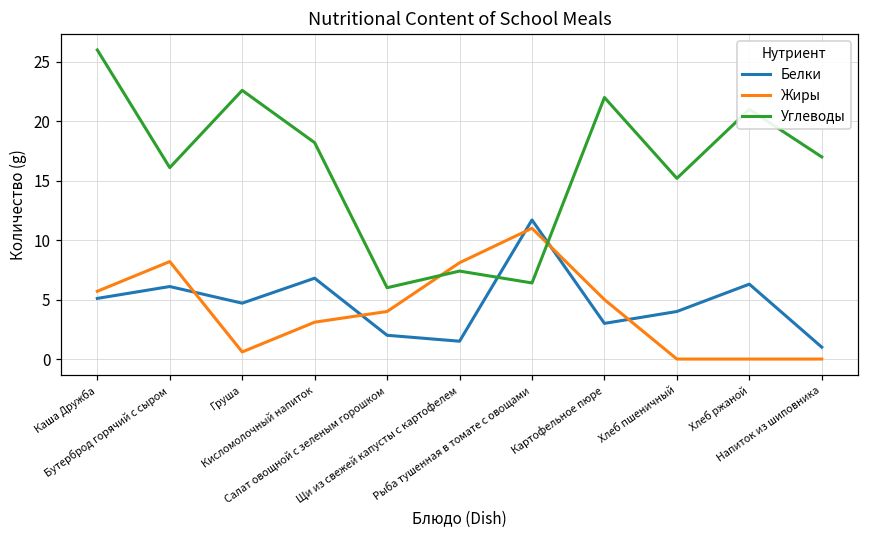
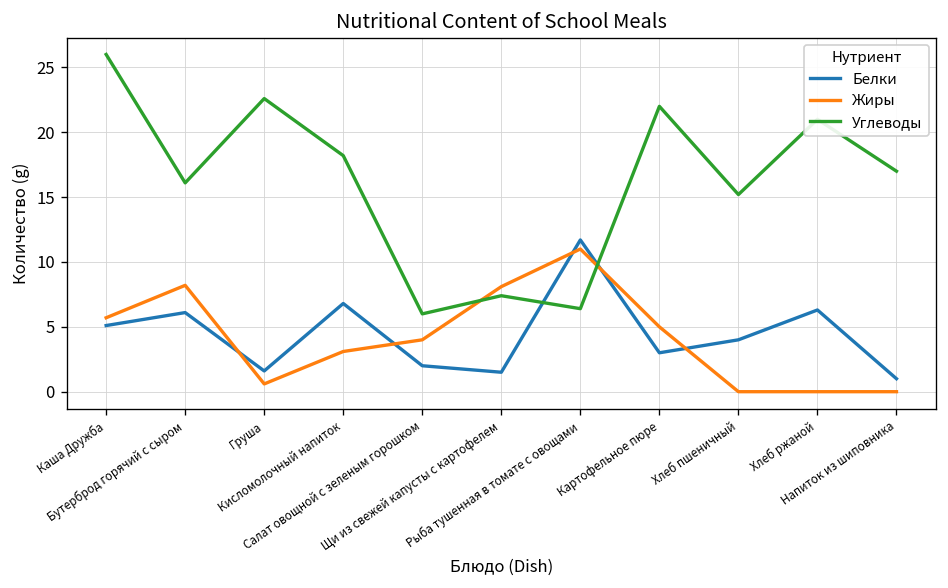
  {
    "Белки": {
      "Каша Дружба": 5.1,
      "Бутерброд горячий с сыром": 6.1,
-     "Груша": 4.7,
+     "Груша": 1.6,
      "Кисломолочный напиток": 6.8,
      "Салат овощной с зеленым горошком": 2.0,
      "Щи из свежей капусты с картофелем": 1.5,
      "Рыба тушенная в томате с овощами": 11.7,
      "Картофельное пюре": 3.0,
      "Хлеб пшеничный": 4.0,
      "Хлеб ржаной": 6.3,
      "Напиток из шиповника": 1.0
    },
    "Жиры": {
      "Каша Дружба": 5.7,
      "Бутерброд горячий с сыром": 8.2,
      "Груша": 0.6,
      "Кисломолочный напиток": 3.1,
      "Салат овощной с зеленым горошком": 4.0,
      "Щи из свежей капусты с картофелем": 8.1,
      "Рыба тушенная в томате с овощами": 11.0,
      "Картофельное пюре": 5.0,
      "Хлеб пшеничный": 0.0,
      "Хлеб ржаной": 0.0,
      "Напиток из шиповника": 0.0
    },
    "Углеводы": {
      "Каша Дружба": 26.0,
      "Бутерброд горячий с сыром": 16.1,
      "Груша": 22.6,
      "Кисломолочный напиток": 18.2,
      "Салат овощной с зеленым горошком": 6.0,
      "Щи из свежей капусты с картофелем": 7.4,
      "Рыба тушенная в томате с овощами": 6.4,
      "Картофельное пюре": 22.0,
      "Хлеб пшеничный": 15.2,
      "Напиток из шиповника": 17.0
    }
  }
